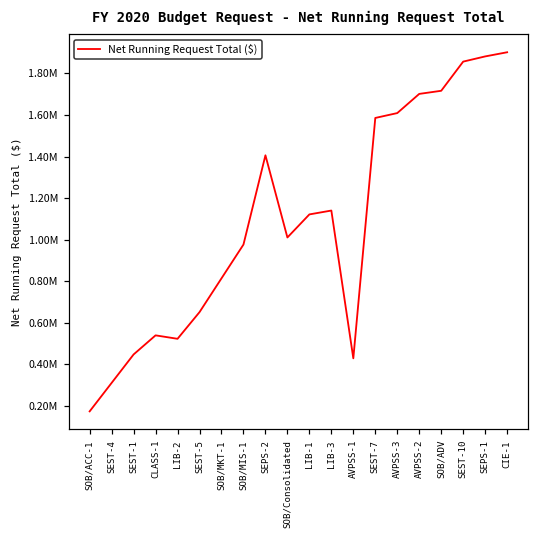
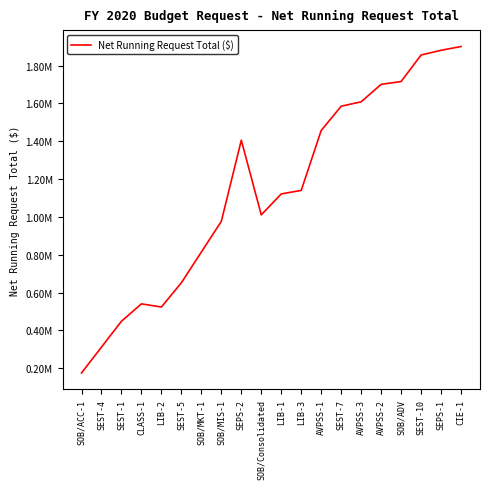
  {
    "SOB/ACC-1": 170000,
    "SEST-4": 310000,
    "SEST-1": 450000,
    "CLASS-1": 540000,
    "LIB-2": 520000,
    "SEST-5": 650000,
    "SOB/MKT-1": 810000,
    "SOB/MIS-1": 980000,
    "SEPS-2": 1410000,
    "SOB/Consolidated": 1010000,
    "LIB-1": 1120000,
    "LIB-3": 1140000,
-   "AVPSS-1": 430000,
+   "AVPSS-1": 1460000,
    "SEST-7": 1590000,
    "AVPSS-3": 1610000,
    "AVPSS-2": 1700000,
    "SOB/ADV": 1720000,
    "SEST-10": 1860000,
    "SEPS-1": 1880000,
    "CIE-1": 1900000
  }
